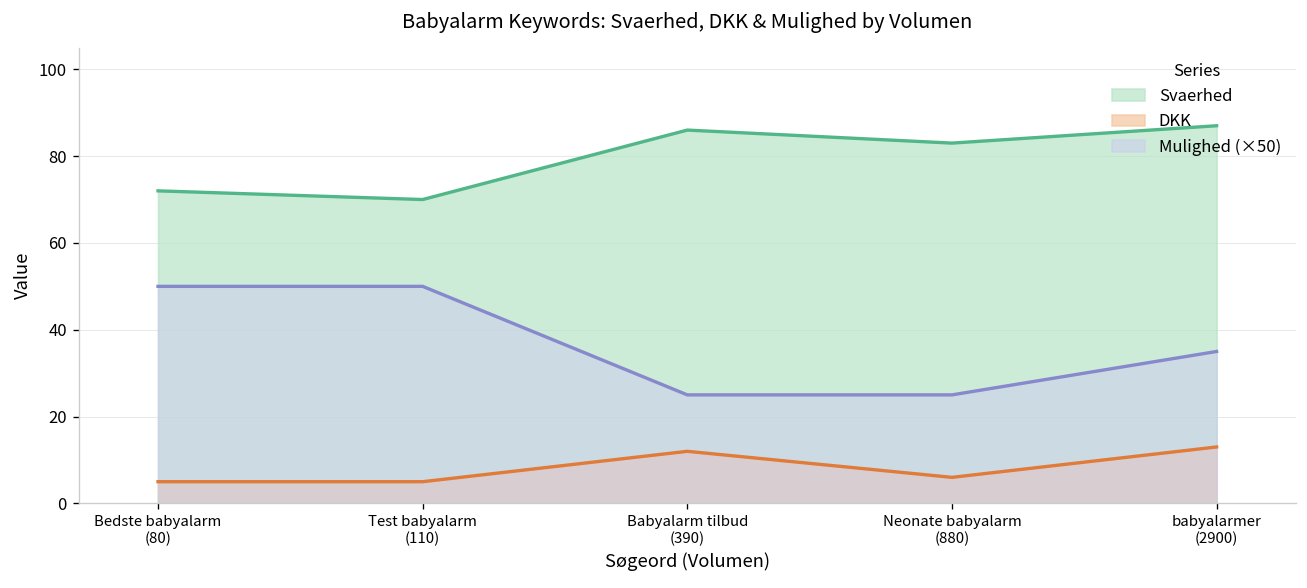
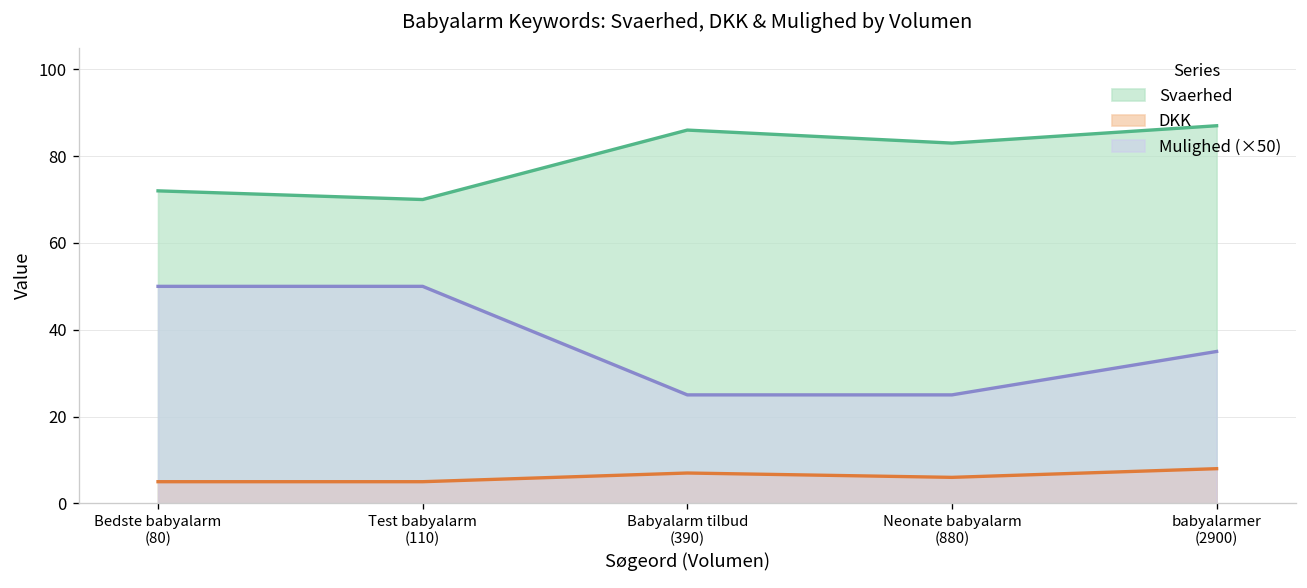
  {
    "DKK": {
      "Bedste babyalarm (80)": 5,
      "Test babyalarm (110)": 5,
-     "Babyalarm tilbud (390)": 12,
+     "Babyalarm tilbud (390)": 7,
      "Neonate babyalarm (880)": 6,
-     "babyalarmer (2900)": 13
+     "babyalarmer (2900)": 8
    }
  }
